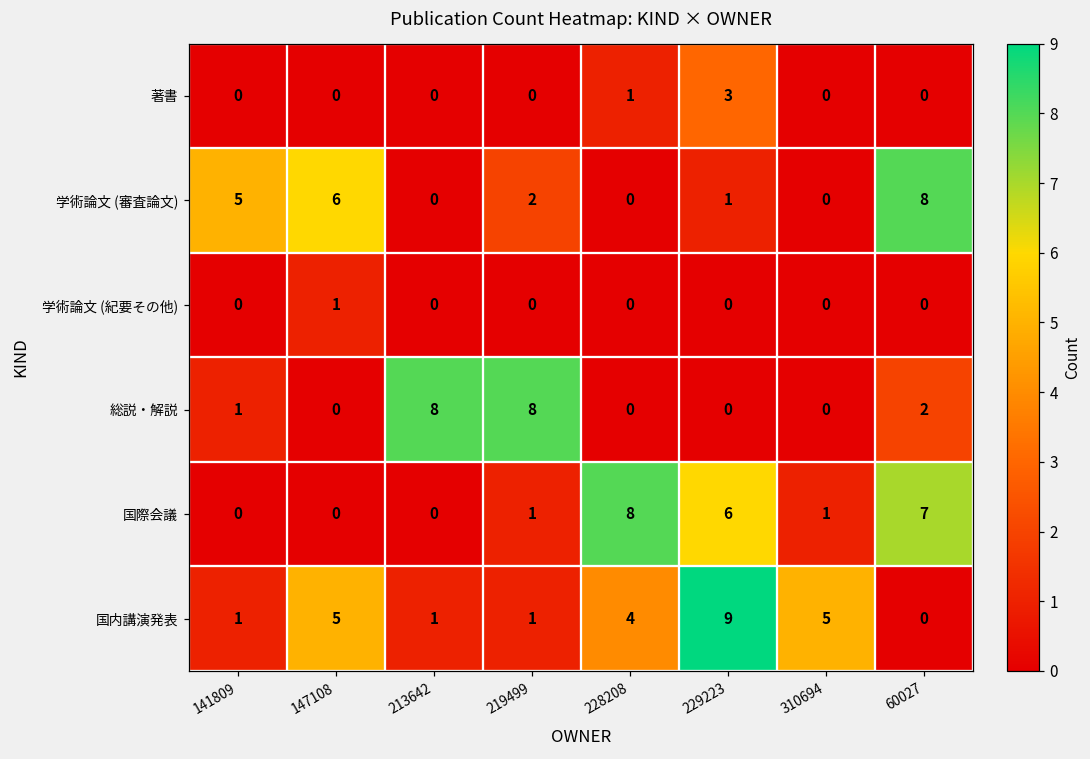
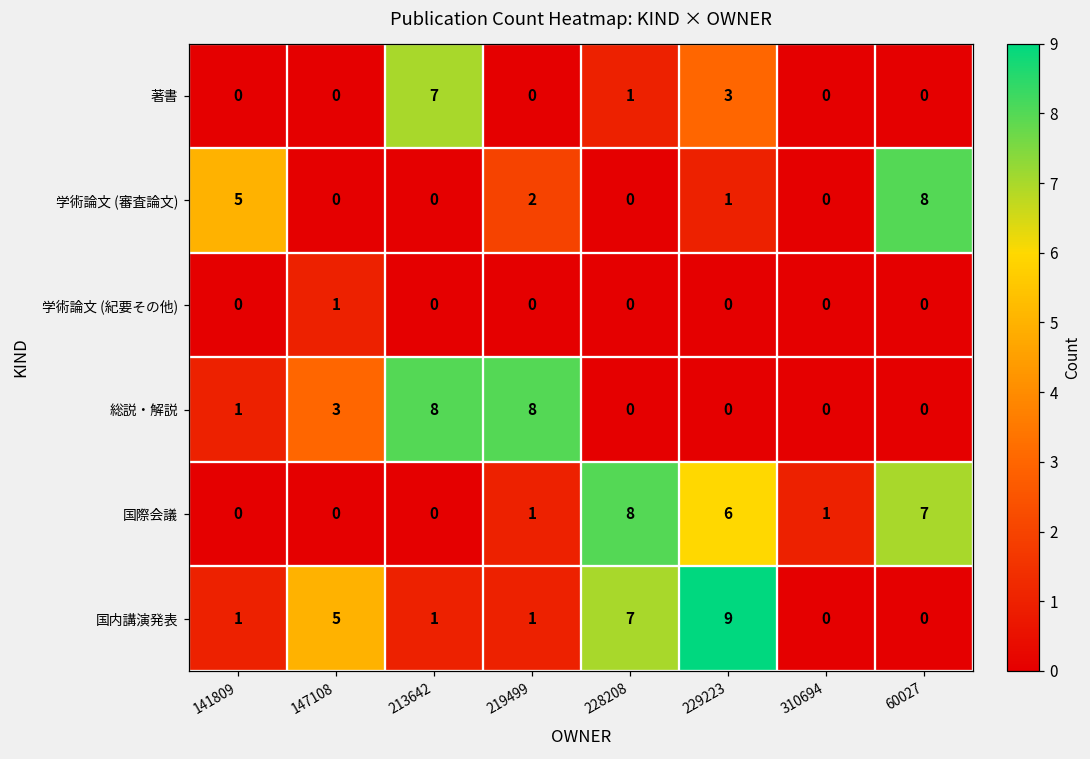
  {
    "著書": {
      "141809": 0,
      "147108": 0,
-     "213642": 0,
+     "213642": 7,
      "219499": 0,
      "228208": 1,
      "229223": 3,
      "310694": 0,
      "60027": 0
    },
    "学術論文 (審査論文)": {
      "141809": 5,
-     "147108": 6,
+     "147108": 0,
      "213642": 0,
      "219499": 2,
      "228208": 0,
      "229223": 1,
      "310694": 0,
      "60027": 8
    },
    "学術論文 (紀要その他)": {
      "141809": 0,
      "147108": 1,
      "213642": 0,
      "219499": 0,
      "228208": 0,
      "229223": 0,
      "310694": 0,
      "60027": 0
    },
    "総説・解説": {
      "141809": 1,
-     "147108": 0,
+     "147108": 3,
      "213642": 8,
      "219499": 8,
      "228208": 0,
      "229223": 0,
      "310694": 0,
-     "60027": 2
+     "60027": 0
    },
    "国際会議": {
      "141809": 0,
      "147108": 0,
      "213642": 0,
      "219499": 1,
      "228208": 8,
      "229223": 6,
      "310694": 1,
      "60027": 7
    },
    "国内講演発表": {
      "141809": 1,
      "147108": 5,
      "213642": 1,
      "219499": 1,
-     "228208": 4,
+     "228208": 7,
      "229223": 9,
-     "310694": 5,
+     "310694": 0,
      "60027": 0
    }
  }
